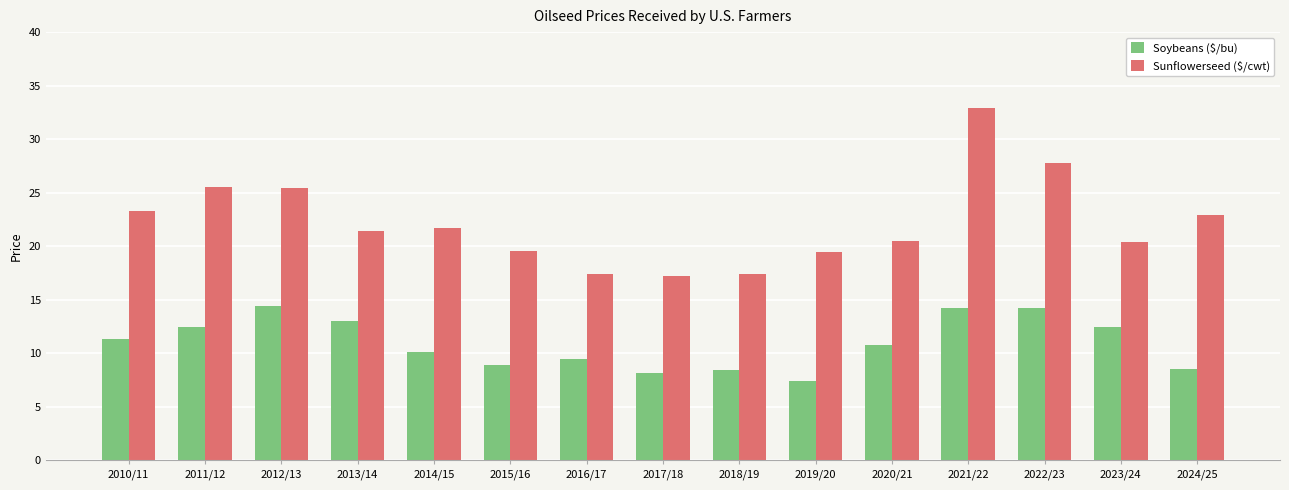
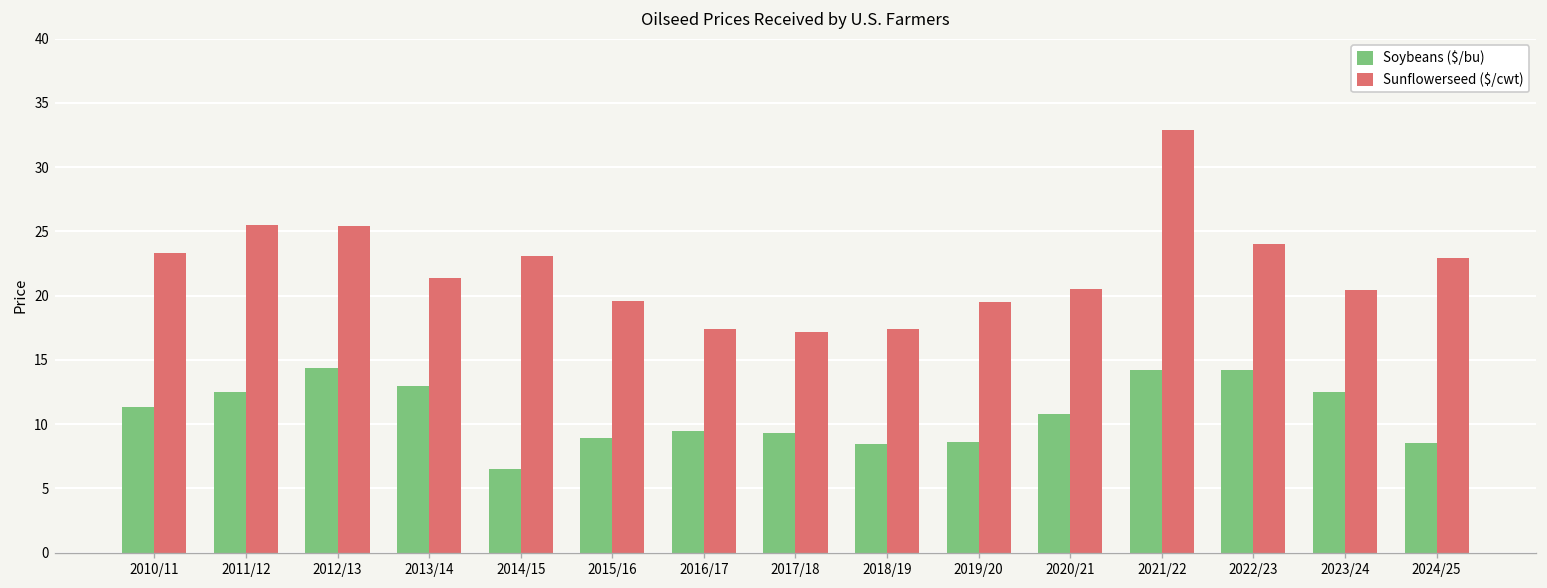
  {
    "Soybeans ($/bu)": {
      "2010/11": 11.3,
      "2011/12": 12.5,
      "2012/13": 14.4,
      "2013/14": 13.0,
-     "2014/15": 10.1,
+     "2014/15": 6.5,
      "2015/16": 9.0,
      "2016/17": 9.5,
-     "2017/18": 8.2,
+     "2017/18": 9.3,
      "2018/19": 8.5,
-     "2019/20": 7.4,
+     "2019/20": 8.6,
      "2020/21": 10.8,
      "2021/22": 14.2,
      "2022/23": 14.2,
      "2023/24": 12.5,
      "2024/25": 8.5
    },
    "Sunflowerseed ($/cwt)": {
      "2010/11": 23.3,
      "2011/12": 25.5,
      "2012/13": 25.4,
      "2013/14": 21.4,
-     "2014/15": 21.7,
+     "2014/15": 23.1,
      "2015/16": 19.6,
      "2016/17": 17.4,
      "2017/18": 17.2,
      "2018/19": 17.4,
      "2019/20": 19.5,
      "2020/21": 20.5,
      "2021/22": 32.9,
-     "2022/23": 27.8,
+     "2022/23": 24.0,
      "2023/24": 20.4,
      "2024/25": 22.9
    }
  }
